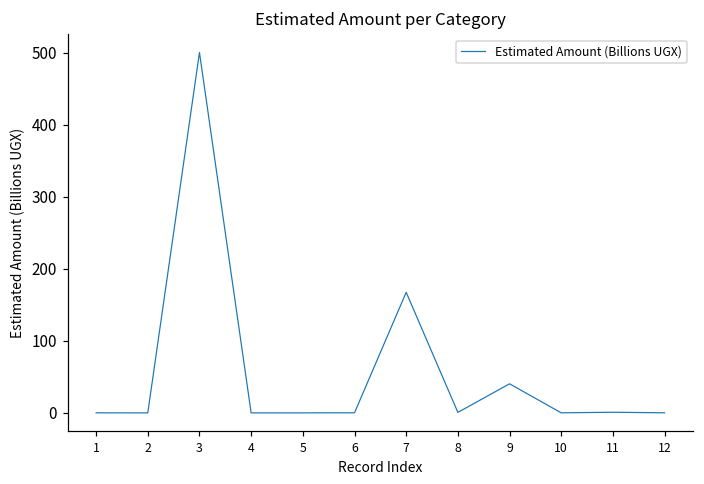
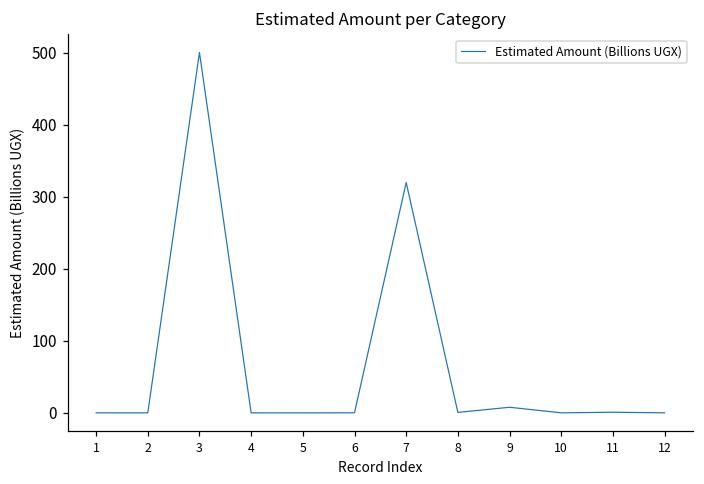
  {
    "1": 0,
    "2": 0,
    "3": 500,
    "4": 0,
    "5": 0,
    "6": 0,
-   "7": 170,
+   "7": 320,
    "8": 0,
-   "9": 40,
+   "9": 10,
    "10": 0,
    "11": 0,
    "12": 0
  }
